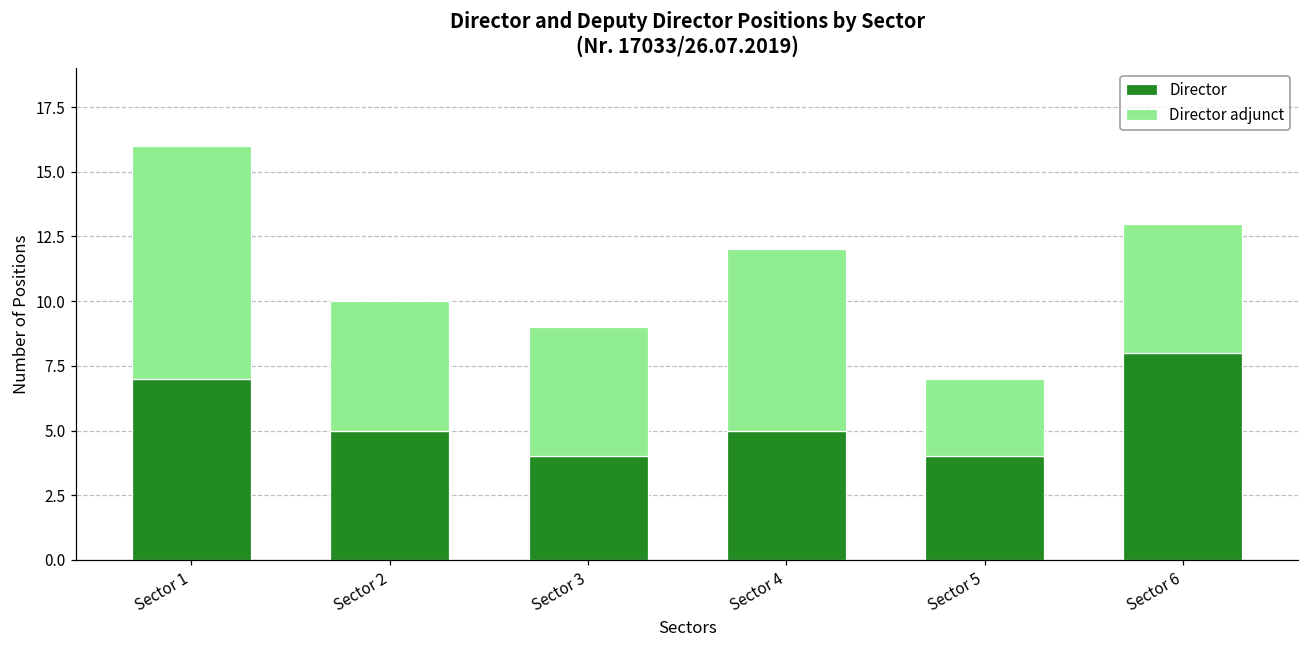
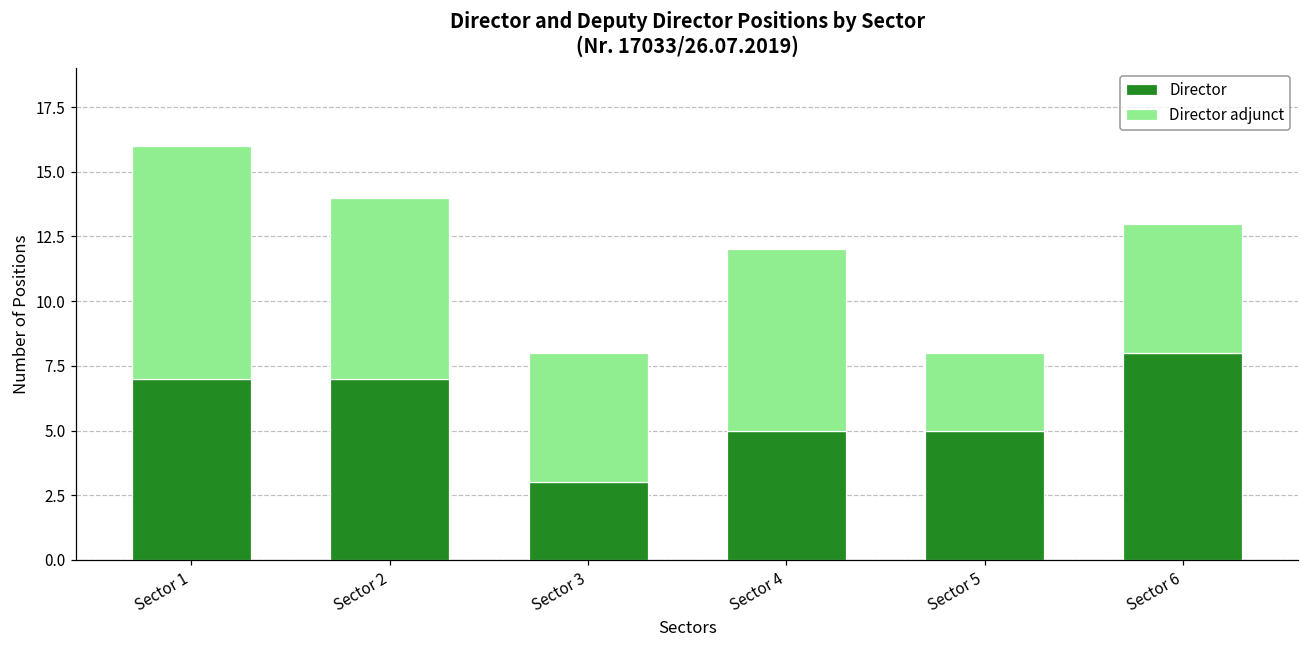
  {
    "Director": {
      "Sector 1": 7,
-     "Sector 2": 5,
-     "Sector 3": 4,
+     "Sector 2": 7,
+     "Sector 3": 3,
      "Sector 4": 5,
-     "Sector 5": 4,
+     "Sector 5": 5,
      "Sector 6": 8
    },
    "Director adjunct": {
      "Sector 1": 9,
-     "Sector 2": 5,
+     "Sector 2": 7,
      "Sector 3": 5,
      "Sector 4": 7,
      "Sector 5": 3,
      "Sector 6": 5
    }
  }
